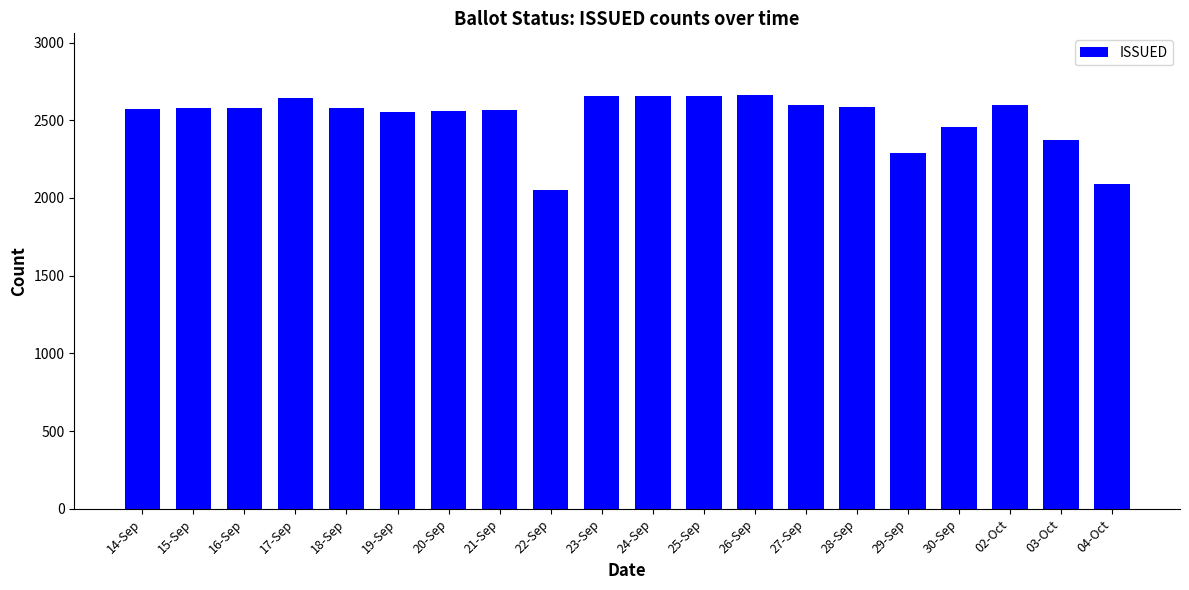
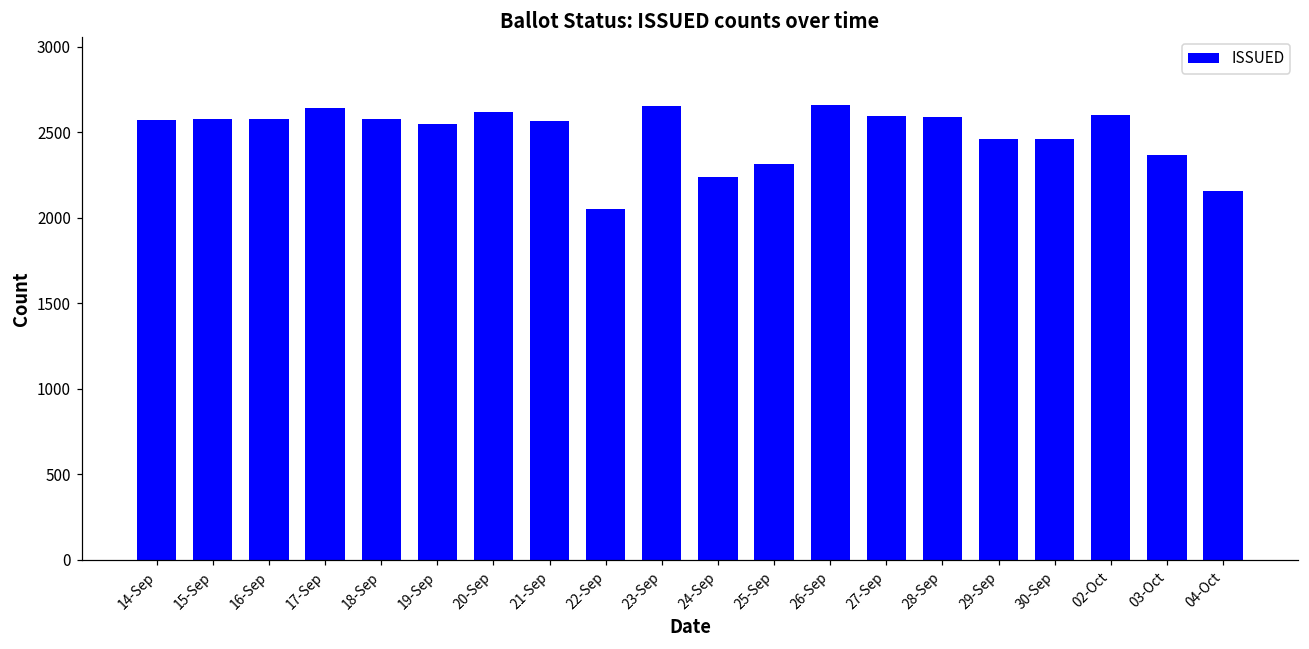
  {
    "14-Sep": 2570,
    "15-Sep": 2580,
    "16-Sep": 2580,
    "17-Sep": 2640,
    "18-Sep": 2580,
    "19-Sep": 2550,
-   "20-Sep": 2560,
+   "20-Sep": 2620,
    "21-Sep": 2570,
    "22-Sep": 2050,
    "23-Sep": 2660,
-   "24-Sep": 2660,
-   "25-Sep": 2660,
+   "24-Sep": 2240,
+   "25-Sep": 2320,
    "26-Sep": 2660,
    "27-Sep": 2600,
    "28-Sep": 2590,
-   "29-Sep": 2290,
+   "29-Sep": 2460,
    "30-Sep": 2460,
    "02-Oct": 2600,
    "03-Oct": 2370,
-   "04-Oct": 2090
+   "04-Oct": 2160
  }
